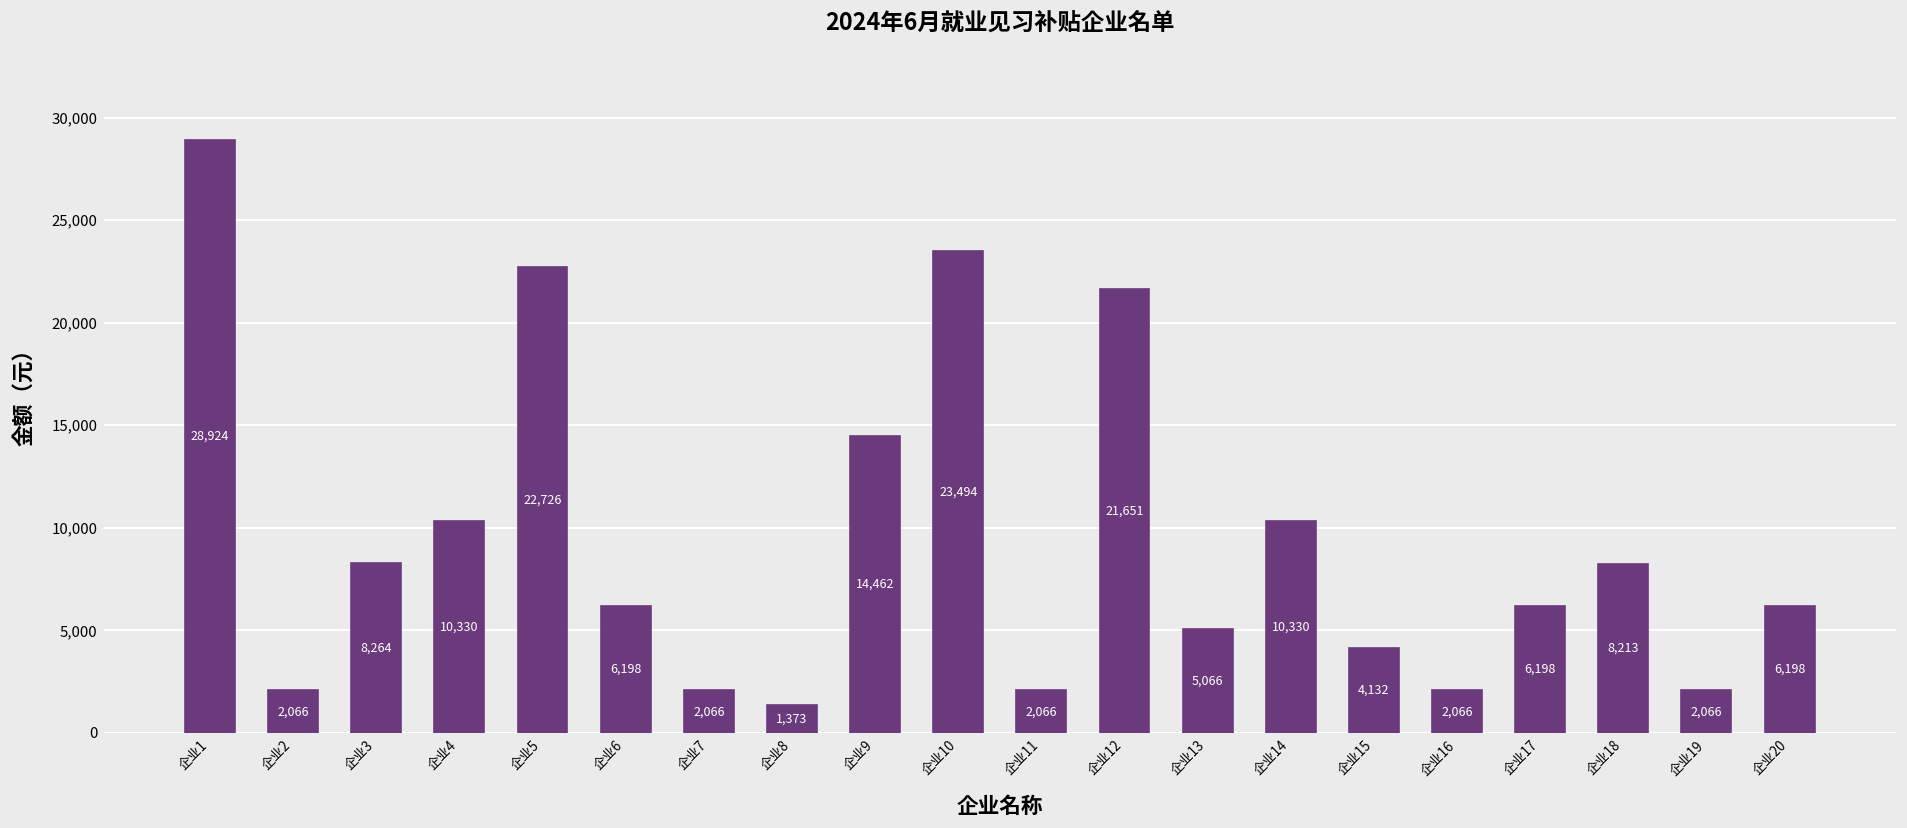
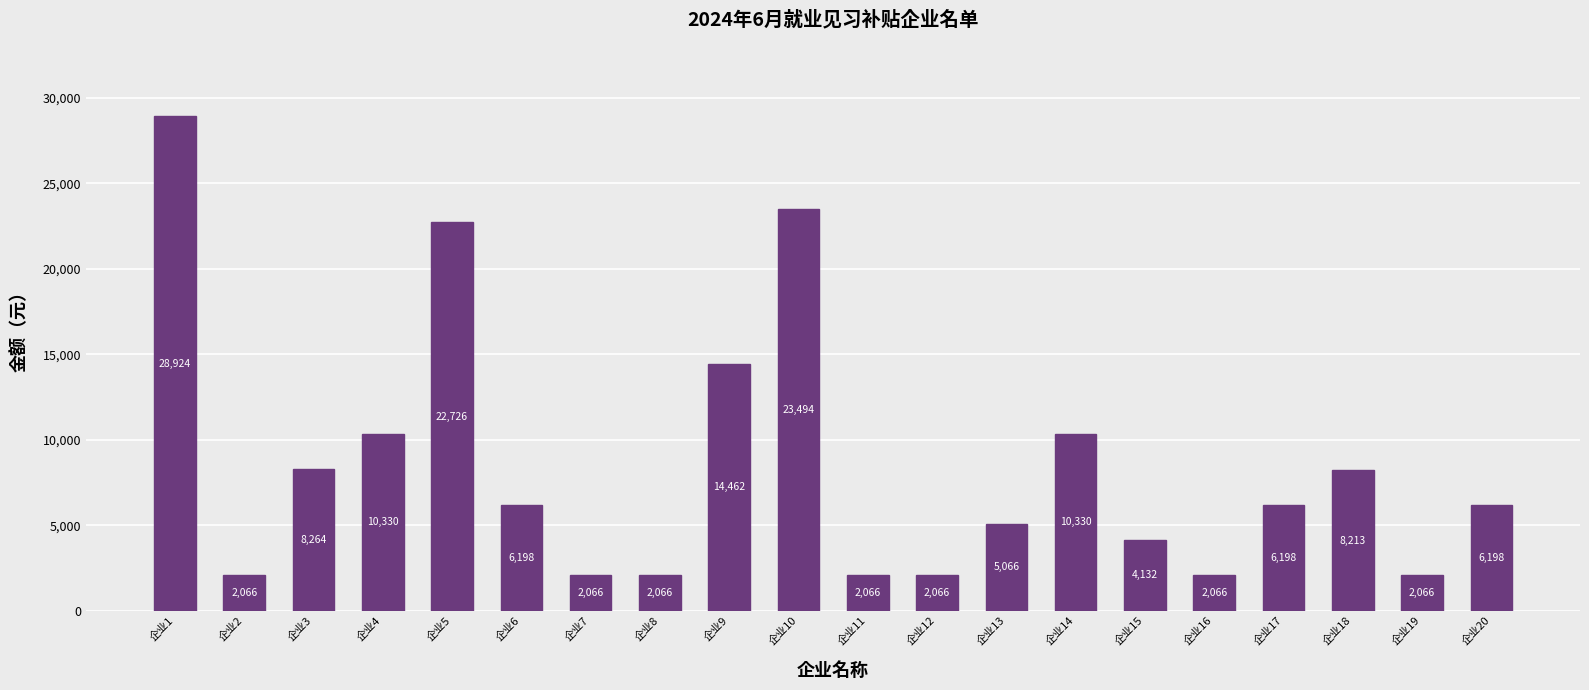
  {
    "企业1": "28,924",
    "企业2": "2,066",
    "企业3": "8,264",
    "企业4": "10,330",
    "企业5": "22,726",
    "企业6": "6,198",
    "企业7": "2,066",
-   "企业8": "1,373",
+   "企业8": "2,066",
    "企业9": "14,462",
    "企业10": "23,494",
    "企业11": "2,066",
-   "企业12": "21,651",
+   "企业12": "2,066",
    "企业13": "5,066",
    "企业14": "10,330",
    "企业15": "4,132",
    "企业16": "2,066",
    "企业17": "6,198",
    "企业18": "8,213",
    "企业19": "2,066",
    "企业20": "6,198"
  }
